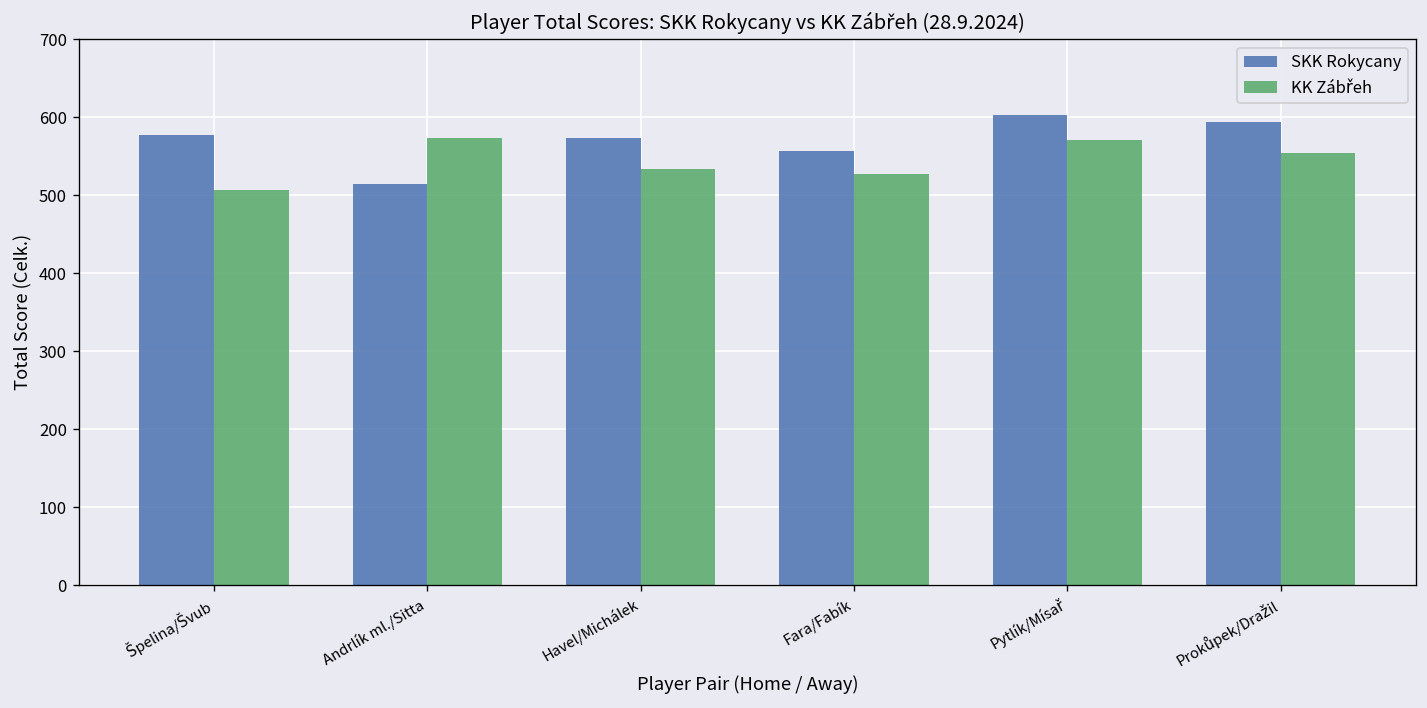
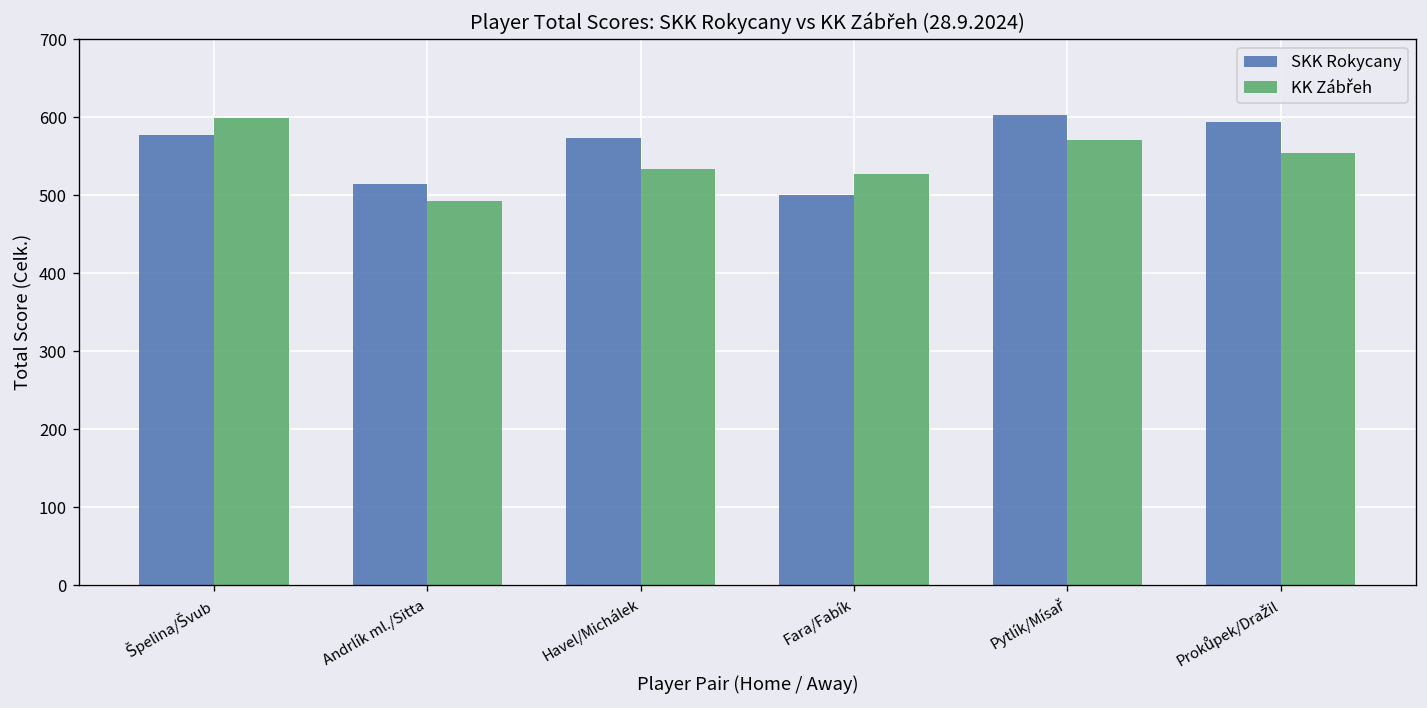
  {
    "SKK Rokycany": {
      "Špelina/Švub": 580,
      "Andrlík ml./Sitta": 510,
      "Havel/Michálek": 570,
-     "Fara/Fabík": 560,
+     "Fara/Fabík": 500,
      "Pytlík/Mísař": 600,
      "Prokůpek/Dražil": 590
    },
    "KK Zábřeh": {
-     "Špelina/Švub": 510,
-     "Andrlík ml./Sitta": 570,
+     "Špelina/Švub": 600,
+     "Andrlík ml./Sitta": 490,
      "Havel/Michálek": 530,
      "Fara/Fabík": 530,
      "Pytlík/Mísař": 570,
      "Prokůpek/Dražil": 550
    }
  }
